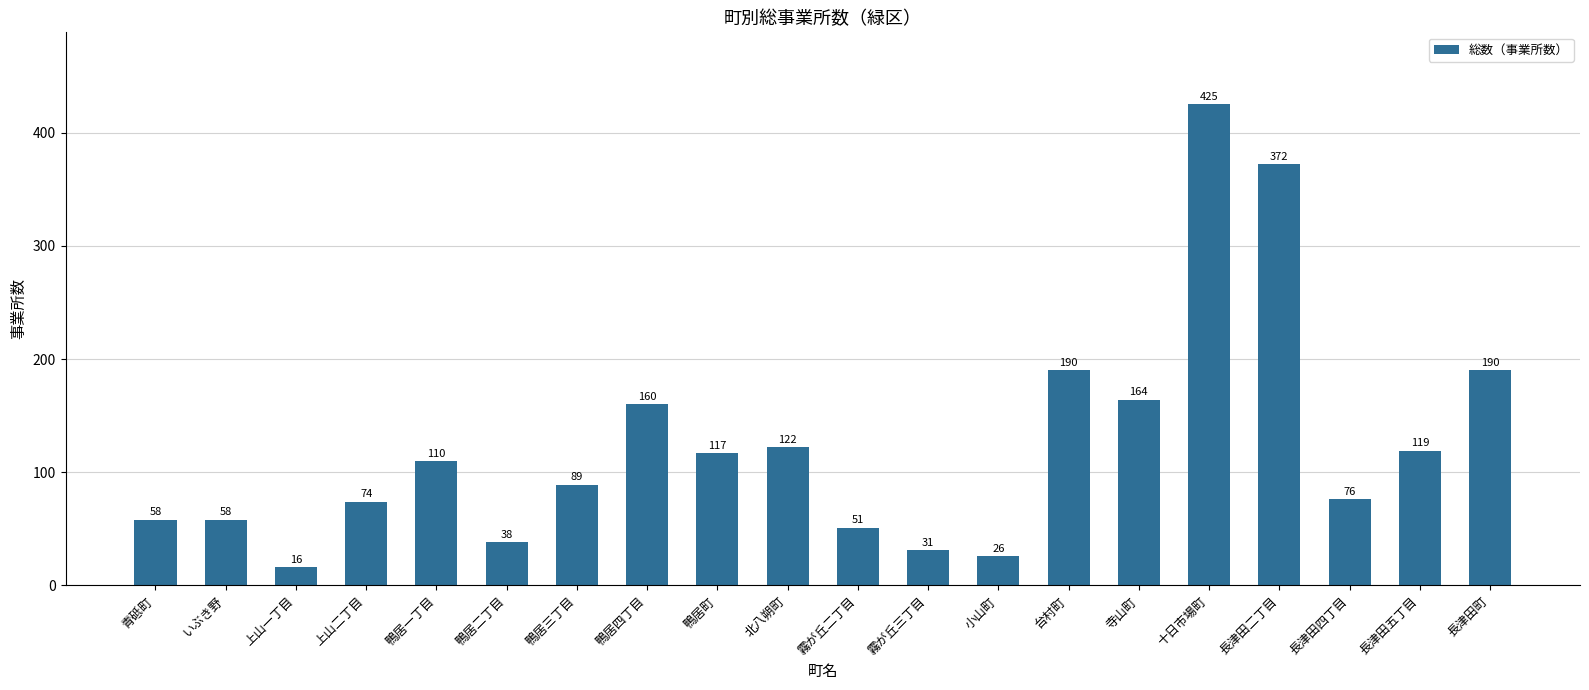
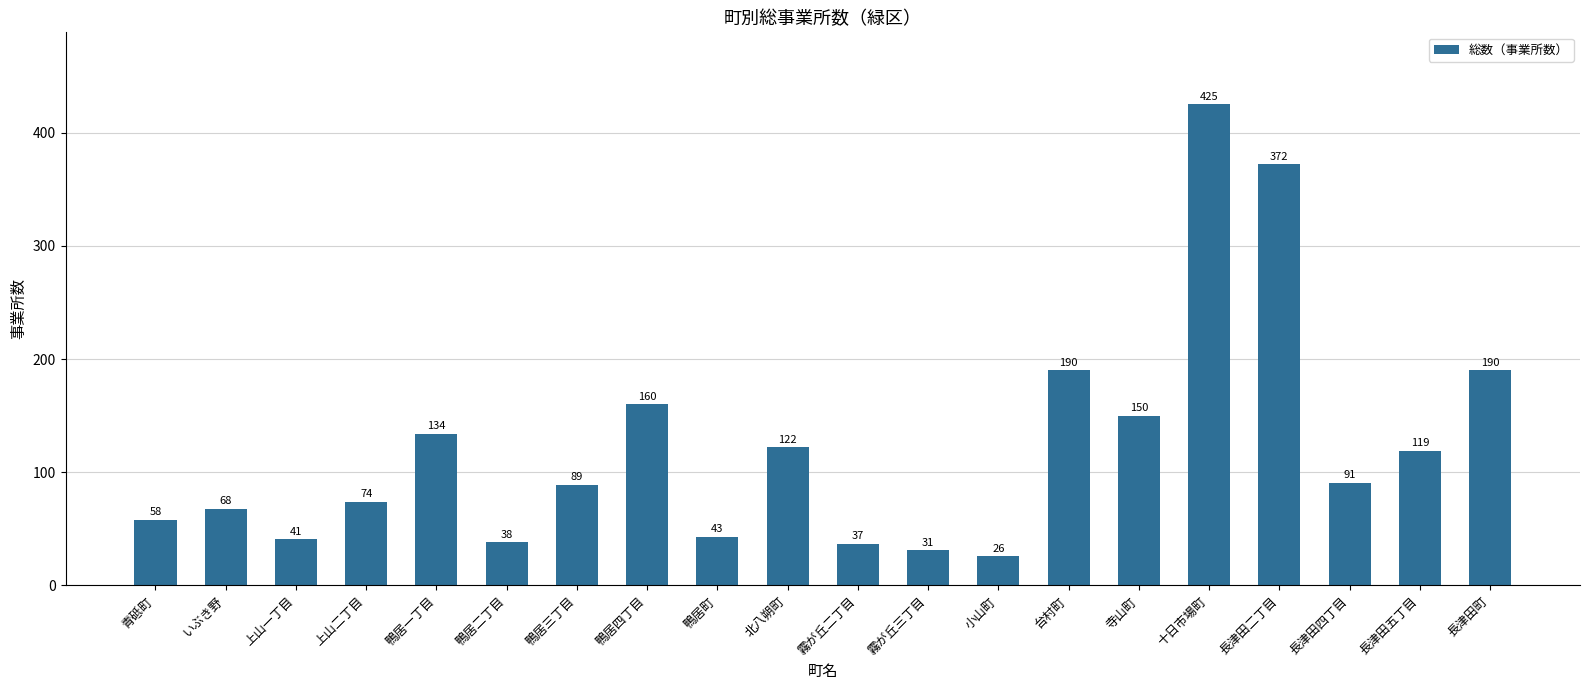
  {
    "青砥町": 58,
-   "いぶき野": 58,
-   "上山一丁目": 16,
+   "いぶき野": 68,
+   "上山一丁目": 41,
    "上山二丁目": 74,
-   "鴨居一丁目": 110,
+   "鴨居一丁目": 134,
    "鴨居二丁目": 38,
    "鴨居三丁目": 89,
    "鴨居四丁目": 160,
-   "鴨居町": 117,
+   "鴨居町": 43,
    "北八朔町": 122,
-   "霧が丘二丁目": 51,
+   "霧が丘二丁目": 37,
    "霧が丘三丁目": 31,
    "小山町": 26,
    "台村町": 190,
-   "寺山町": 164,
+   "寺山町": 150,
    "十日市場町": 425,
    "長津田二丁目": 372,
-   "長津田四丁目": 76,
+   "長津田四丁目": 91,
    "長津田五丁目": 119,
    "長津田町": 190
  }
